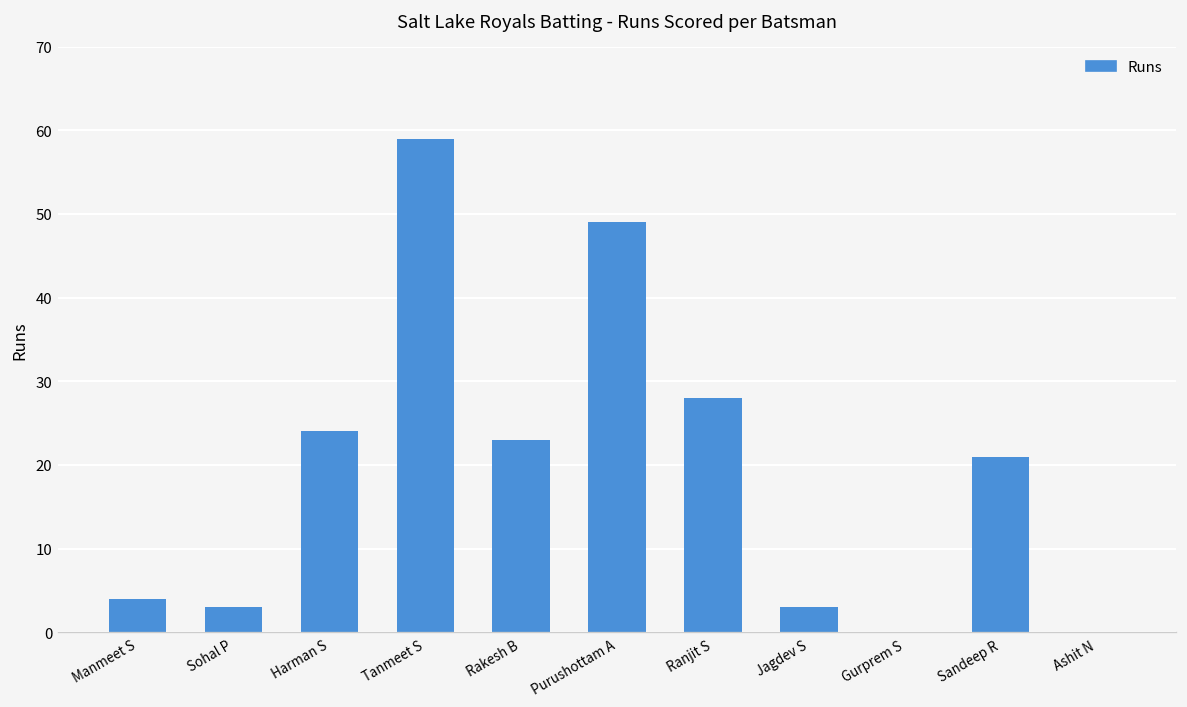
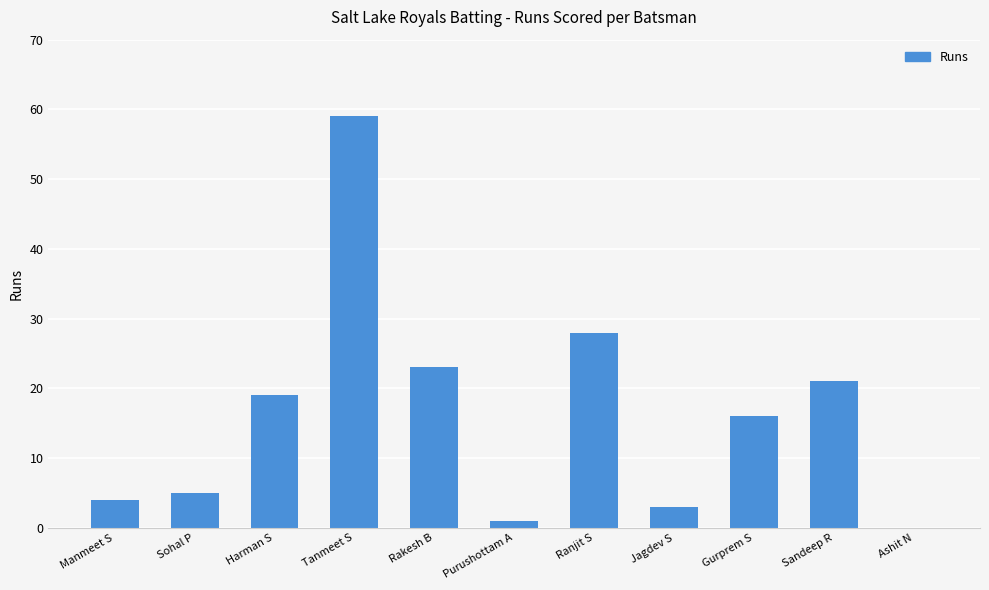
  {
    "Manmeet S": 4,
-   "Sohal P": 3,
-   "Harman S": 24,
+   "Sohal P": 5,
+   "Harman S": 19,
    "Tanmeet S": 59,
    "Rakesh B": 23,
-   "Purushottam A": 49,
+   "Purushottam A": 1,
    "Ranjit S": 28,
    "Jagdev S": 3,
-   "Gurprem S": 0,
+   "Gurprem S": 16,
    "Sandeep R": 21,
    "Ashit N": 0
  }
